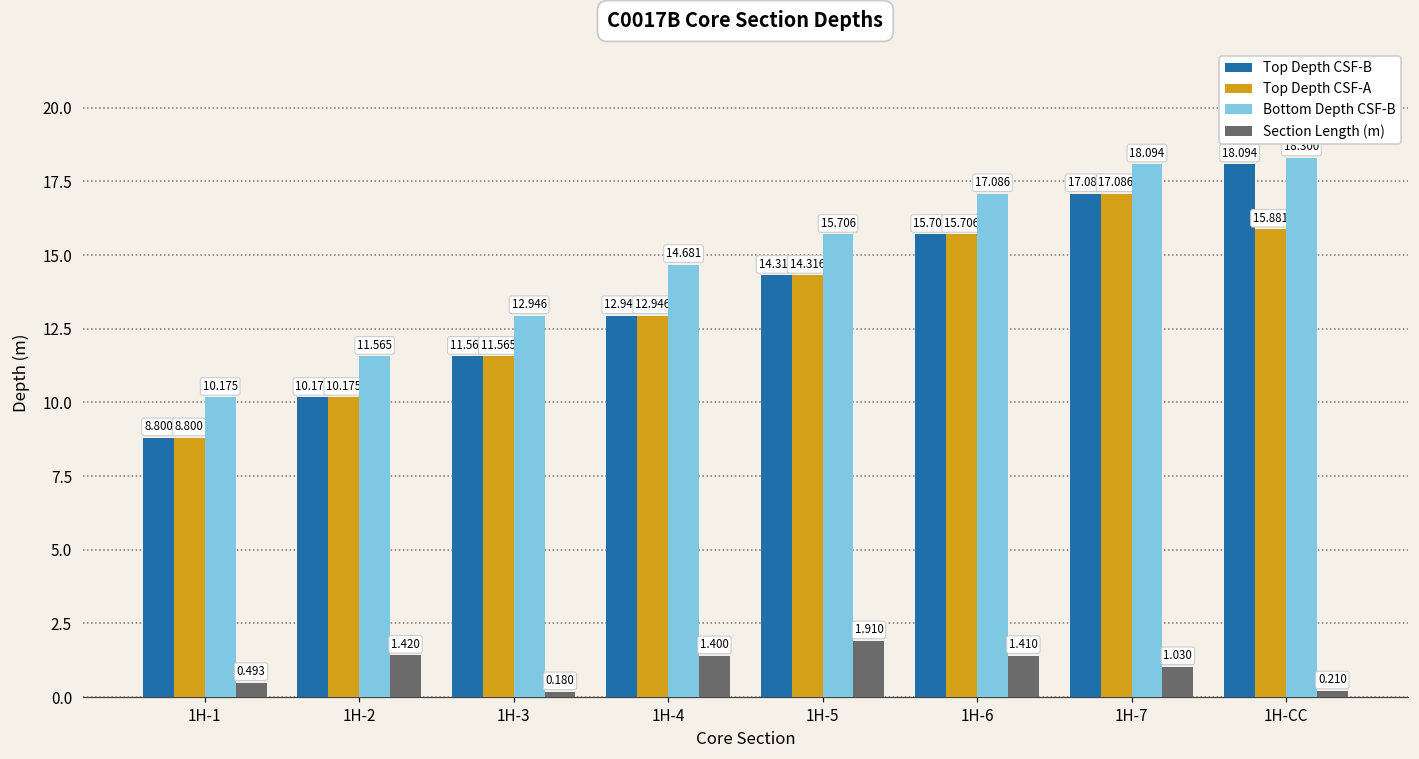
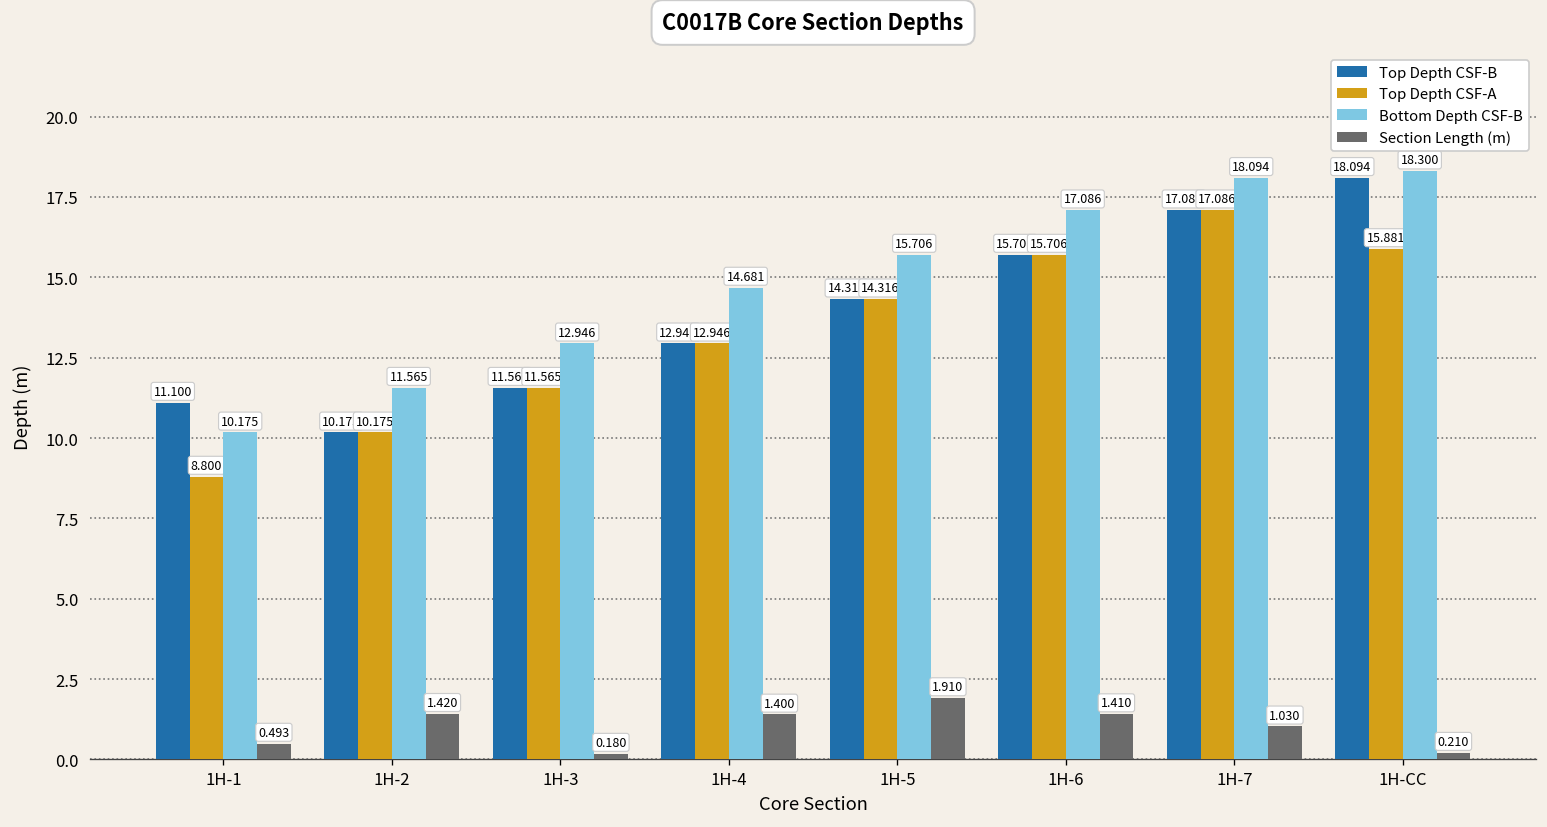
  {
    "Top Depth CSF-B": {
-     "1H-1": 8.800
+     "1H-1": 11.100
    }
  }
